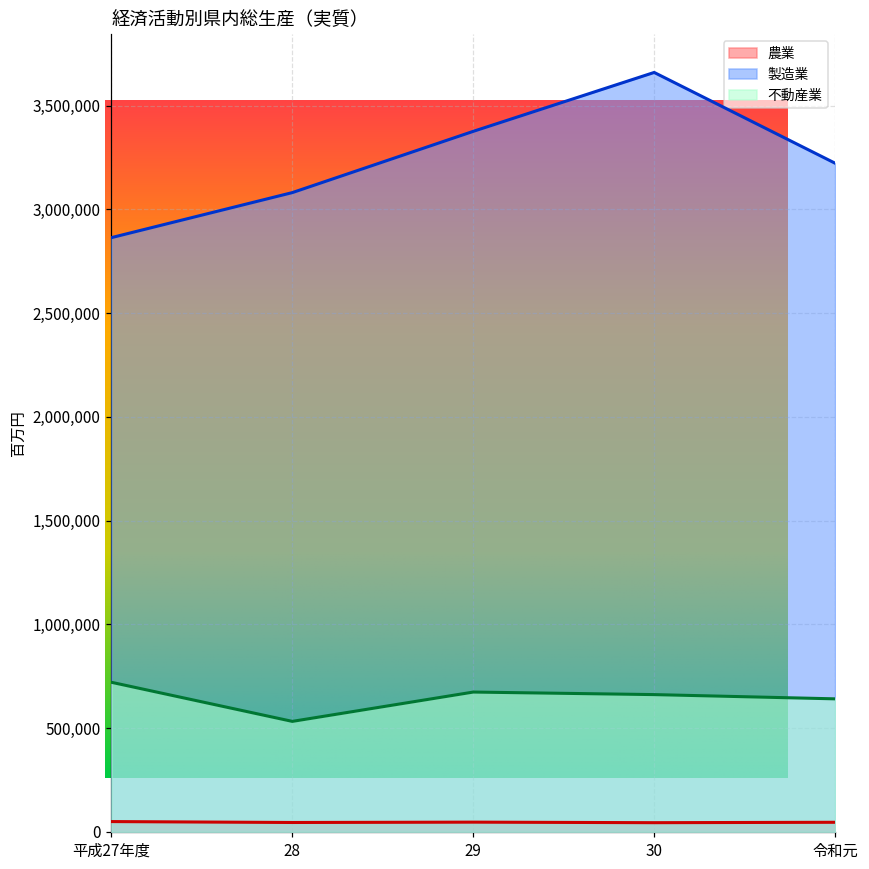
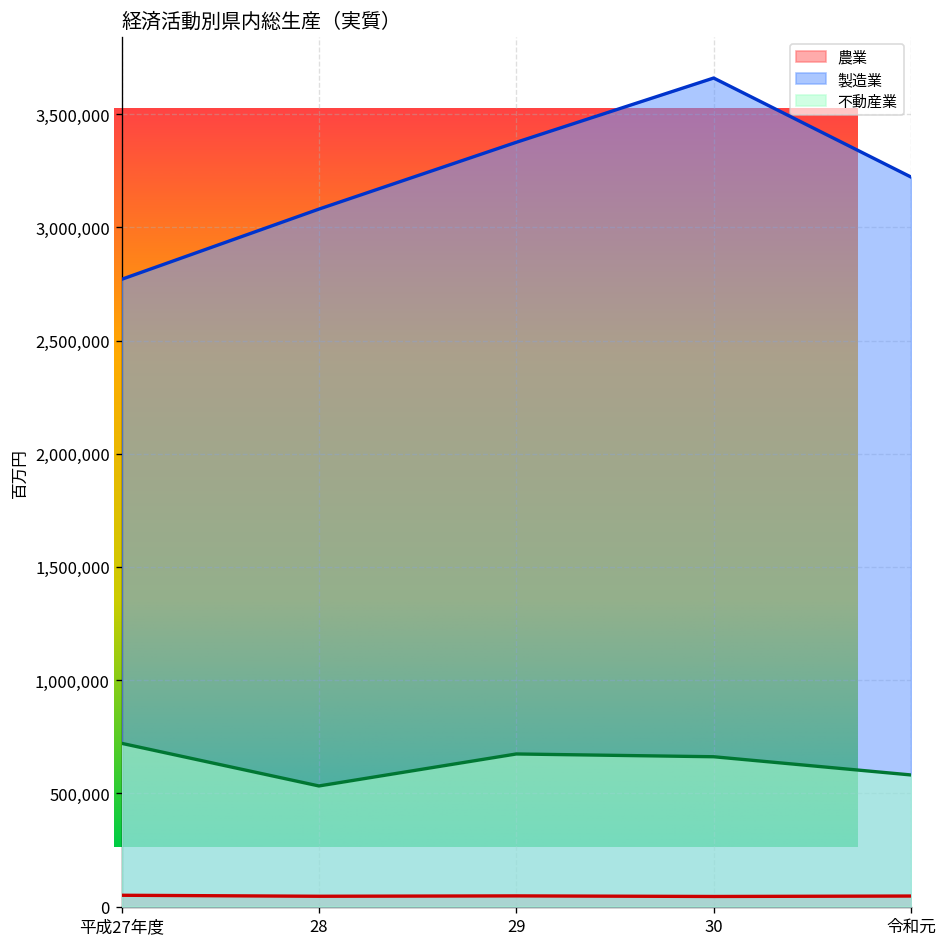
  {
    "経済活動別県内総生産（実質）": {
      "農業": {
        "平成27年度": "50,000",
        "28": "50,000",
        "29": "50,000",
        "30": "40,000",
        "令和元": "50,000"
      },
      "製造業": {
-       "平成27年度": "2,860,000",
+       "平成27年度": "2,770,000",
        "28": "3,080,000",
        "29": "3,380,000",
        "30": "3,660,000",
        "令和元": "3,220,000"
      },
      "不動産業": {
        "平成27年度": "720,000",
        "28": "530,000",
        "29": "670,000",
        "30": "660,000",
-       "令和元": "640,000"
+       "令和元": "580,000"
      }
    }
  }
